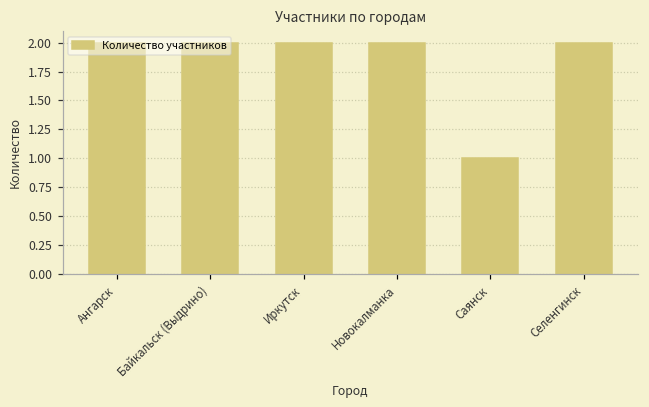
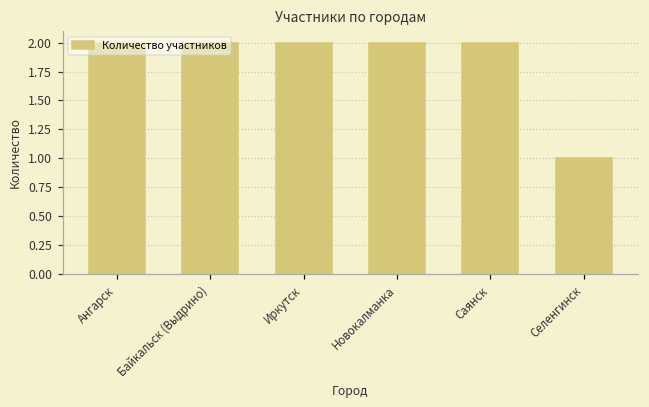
  {
    "Иркутск": 2,
    "Новокалманка": 2,
-   "Саянск": 1,
-   "Селенгинск": 2
+   "Саянск": 2,
+   "Селенгинск": 1
  }
